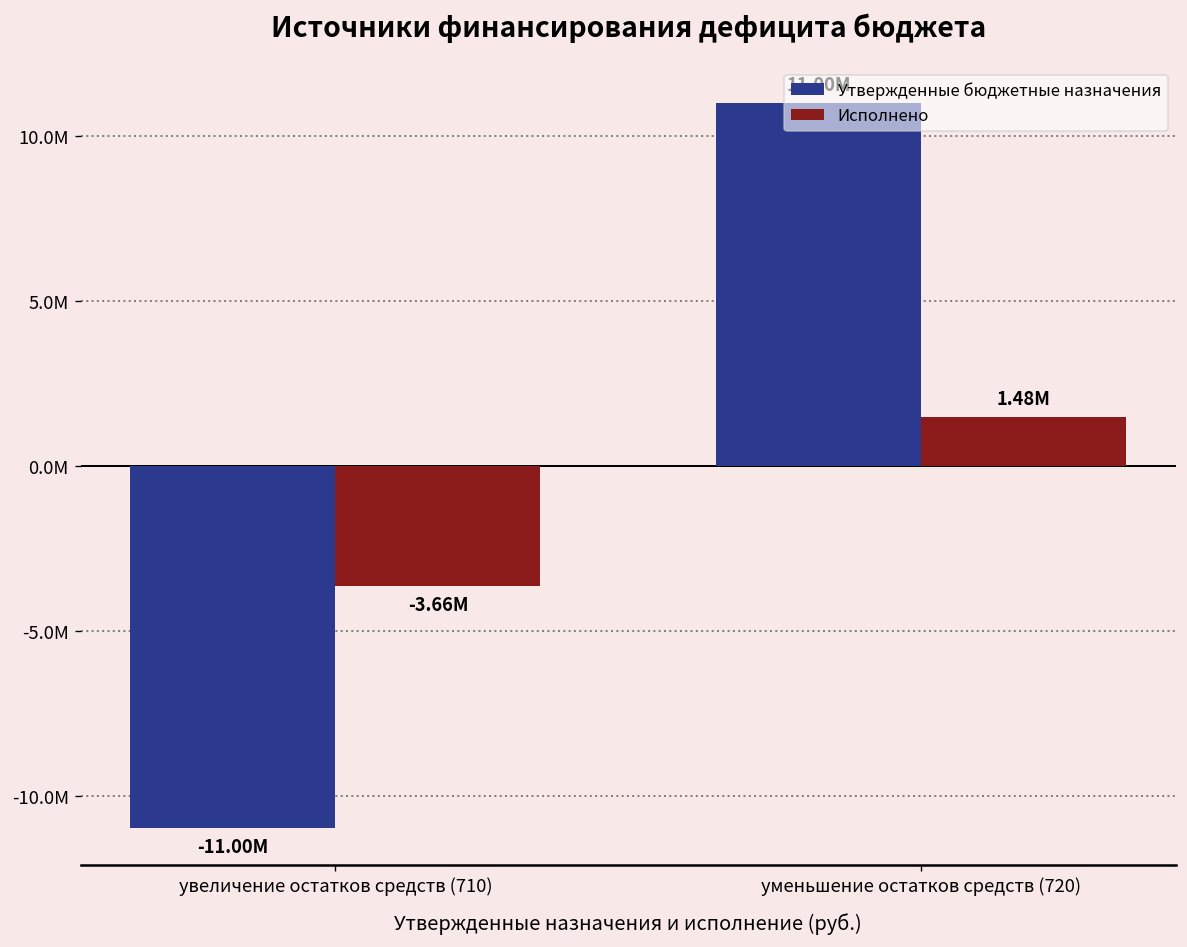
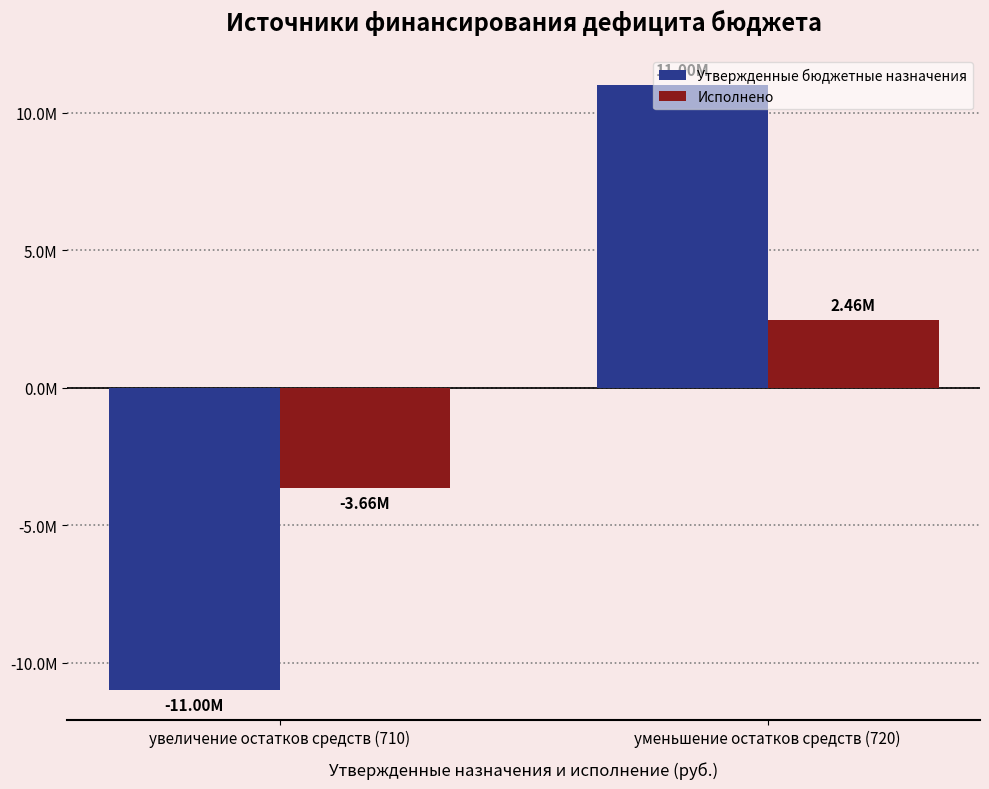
  {
    "Утвержденные бюджетные назначения": {
      "увеличение остатков средств (710)": "-11.00M"
    },
    "Исполнено": {
      "увеличение остатков средств (710)": "-3.66M",
-     "уменьшение остатков средств (720)": "1.48M"
+     "уменьшение остатков средств (720)": "2.46M"
    }
  }
